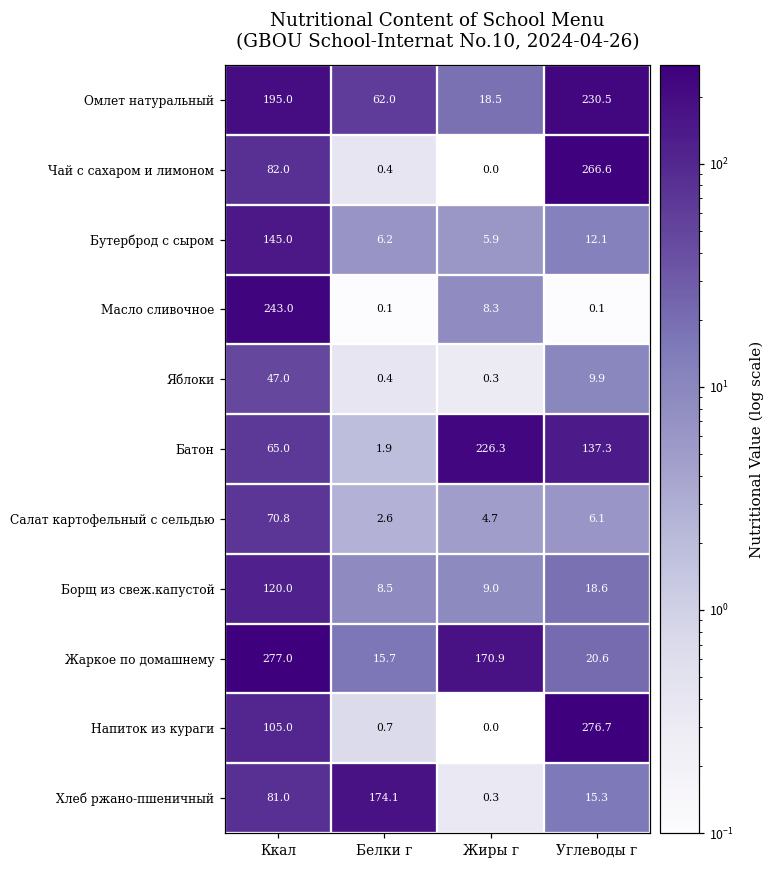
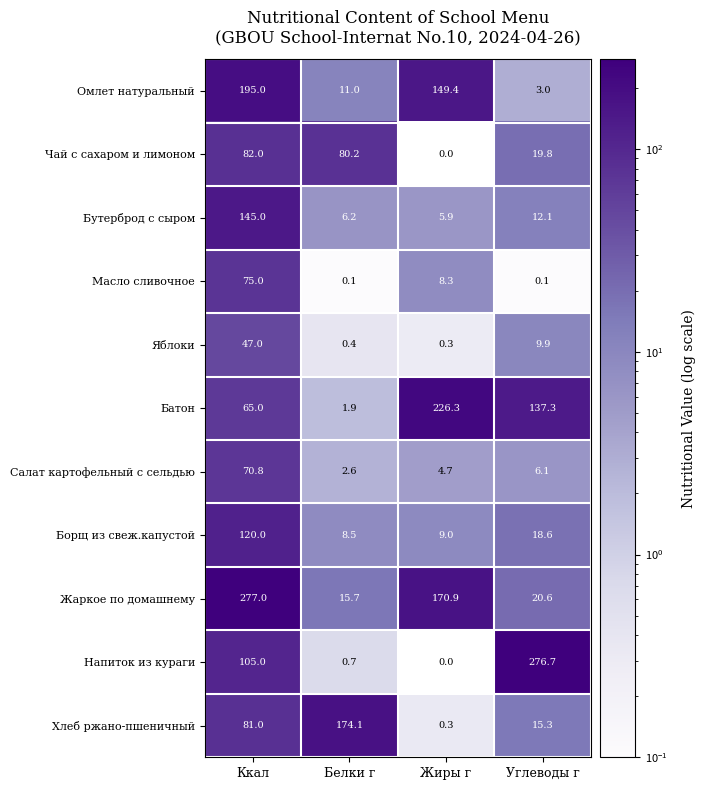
  {
    "Омлет натуральный": {
      "Ккал": 195.0,
-     "Белки г": 62.0,
-     "Жиры г": 18.5,
-     "Углеводы г": 230.5
+     "Белки г": 11.0,
+     "Жиры г": 149.4,
+     "Углеводы г": 3.0
    },
    "Чай с сахаром и лимоном": {
      "Ккал": 82.0,
-     "Белки г": 0.4,
+     "Белки г": 80.2,
      "Жиры г": 0.0,
-     "Углеводы г": 266.6
+     "Углеводы г": 19.8
    },
    "Бутерброд с сыром": {
      "Ккал": 145.0,
      "Белки г": 6.2,
      "Жиры г": 5.9,
      "Углеводы г": 12.1
    },
    "Масло сливочное": {
-     "Ккал": 243.0,
+     "Ккал": 75.0,
      "Белки г": 0.1,
      "Жиры г": 8.3,
      "Углеводы г": 0.1
    },
    "Яблоки": {
      "Ккал": 47.0,
      "Белки г": 0.4,
      "Жиры г": 0.3,
      "Углеводы г": 9.9
    },
    "Батон": {
      "Ккал": 65.0,
      "Белки г": 1.9,
      "Жиры г": 226.3,
      "Углеводы г": 137.3
    },
    "Салат картофельный с сельдью": {
      "Ккал": 70.8,
      "Белки г": 2.6,
      "Жиры г": 4.7,
      "Углеводы г": 6.1
    },
    "Борщ из свеж.капустой": {
      "Ккал": 120.0,
      "Белки г": 8.5,
      "Жиры г": 9.0,
      "Углеводы г": 18.6
    },
    "Жаркое по домашнему": {
      "Ккал": 277.0,
      "Белки г": 15.7,
      "Жиры г": 170.9,
      "Углеводы г": 20.6
    },
    "Напиток из кураги": {
      "Ккал": 105.0,
      "Белки г": 0.7,
      "Жиры г": 0.0,
      "Углеводы г": 276.7
    },
    "Хлеб ржано-пшеничный": {
      "Ккал": 81.0,
      "Белки г": 174.1,
      "Жиры г": 0.3,
      "Углеводы г": 15.3
    }
  }
